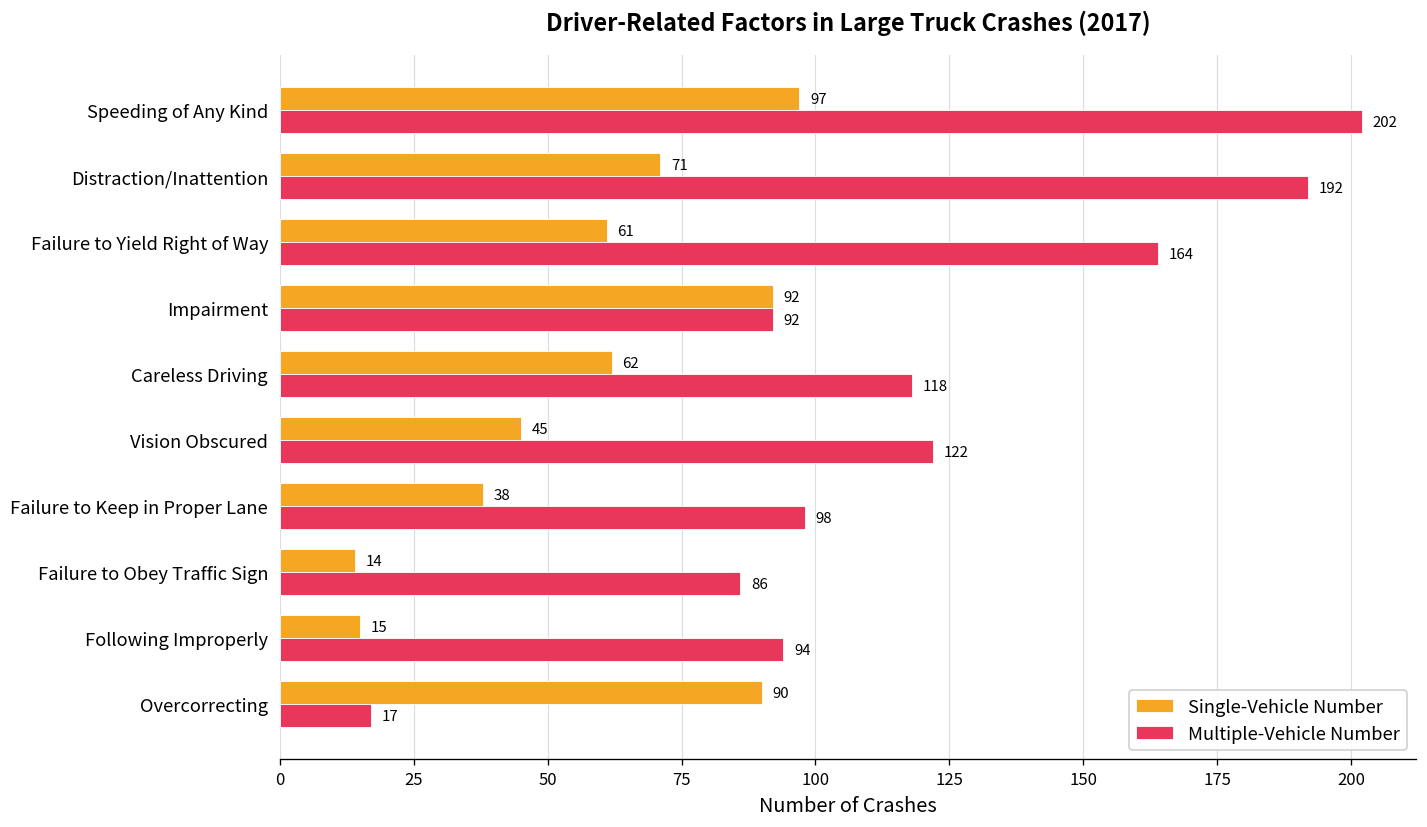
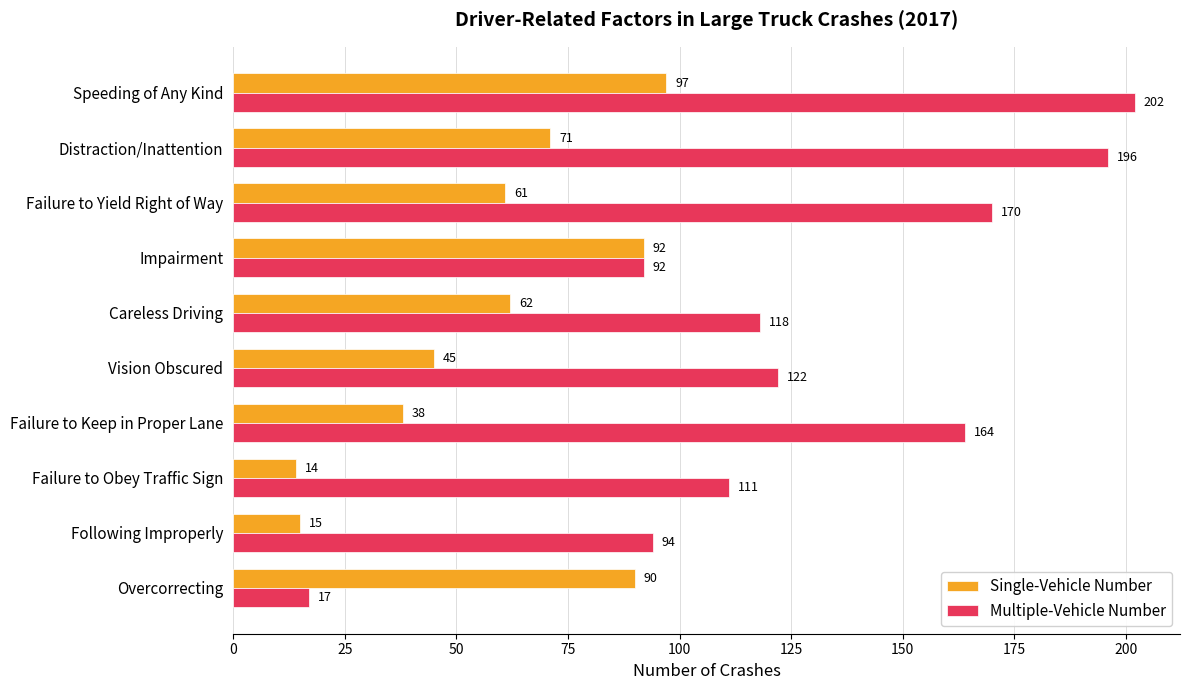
  {
    "Single-Vehicle Number": {
      "Speeding of Any Kind": 97,
      "Distraction/Inattention": 71,
      "Failure to Yield Right of Way": 61,
      "Impairment": 92,
      "Careless Driving": 62,
      "Vision Obscured": 45,
      "Failure to Keep in Proper Lane": 38,
      "Failure to Obey Traffic Sign": 14,
      "Following Improperly": 15,
      "Overcorrecting": 90
    },
    "Multiple-Vehicle Number": {
      "Speeding of Any Kind": 202,
-     "Distraction/Inattention": 192,
-     "Failure to Yield Right of Way": 164,
+     "Distraction/Inattention": 196,
+     "Failure to Yield Right of Way": 170,
      "Impairment": 92,
      "Careless Driving": 118,
      "Vision Obscured": 122,
-     "Failure to Keep in Proper Lane": 98,
-     "Failure to Obey Traffic Sign": 86,
+     "Failure to Keep in Proper Lane": 164,
+     "Failure to Obey Traffic Sign": 111,
      "Following Improperly": 94,
      "Overcorrecting": 17
    }
  }
